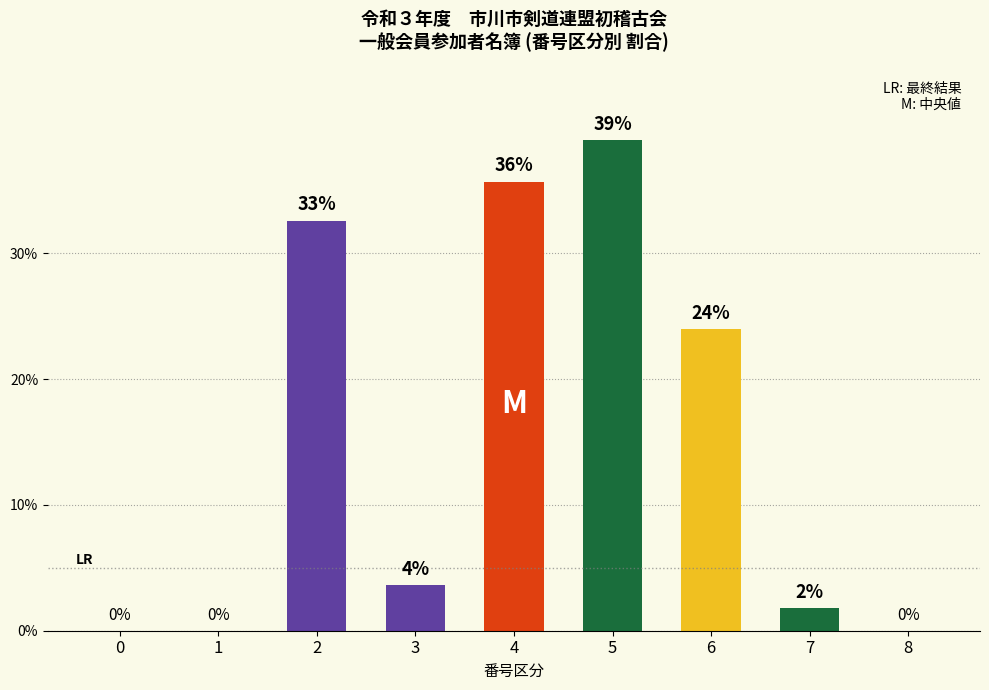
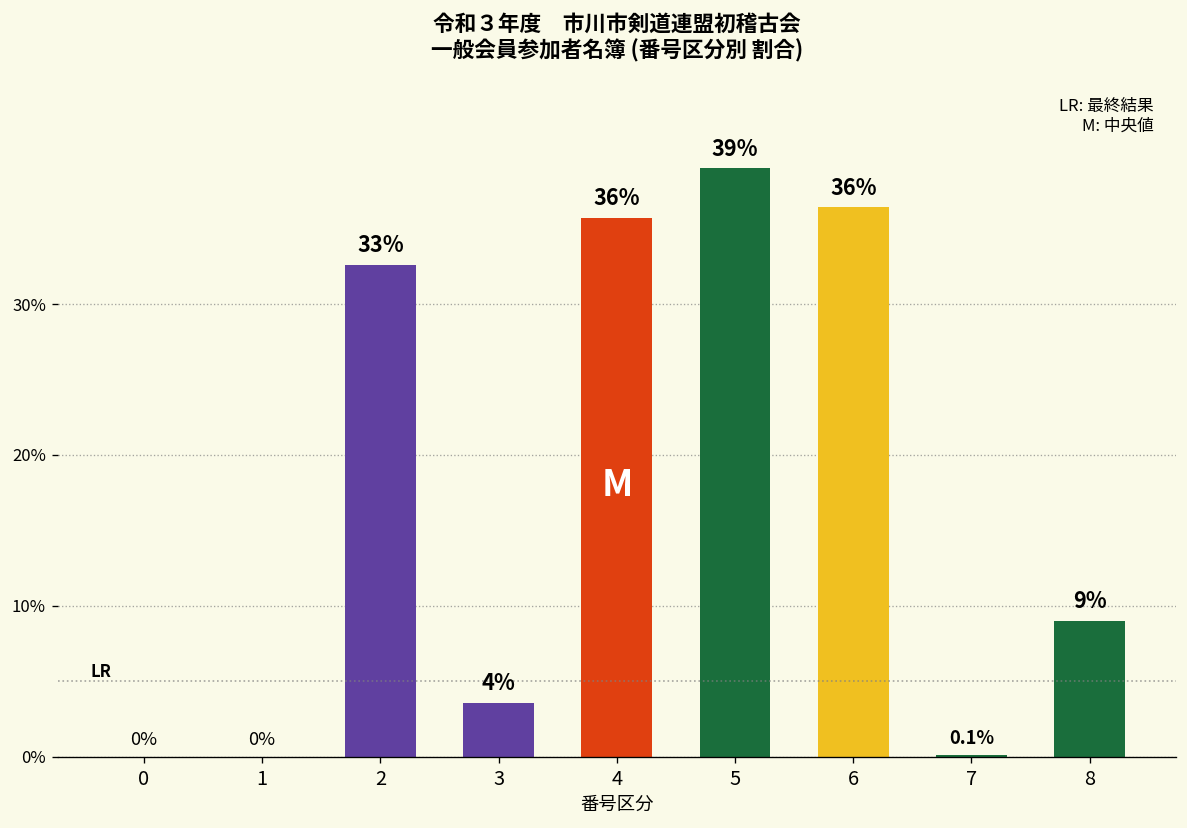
  {
    "0": "0%",
    "1": "0%",
    "2": "33%",
    "3": "4%",
    "4": "36%",
    "5": "39%",
-   "6": "24%",
-   "7": "2%",
-   "8": "0%"
+   "6": "36%",
+   "7": "0.1%",
+   "8": "9%"
  }
